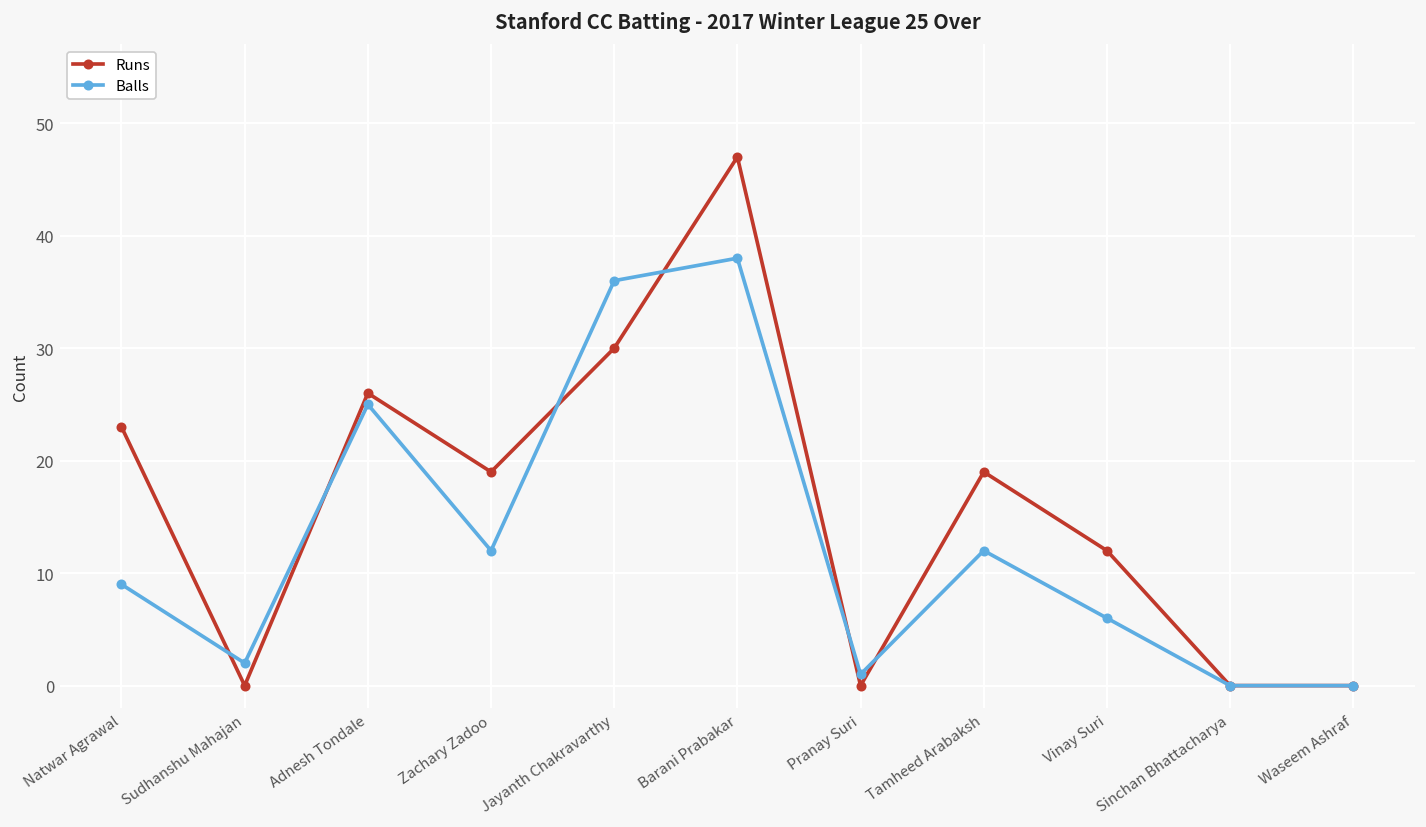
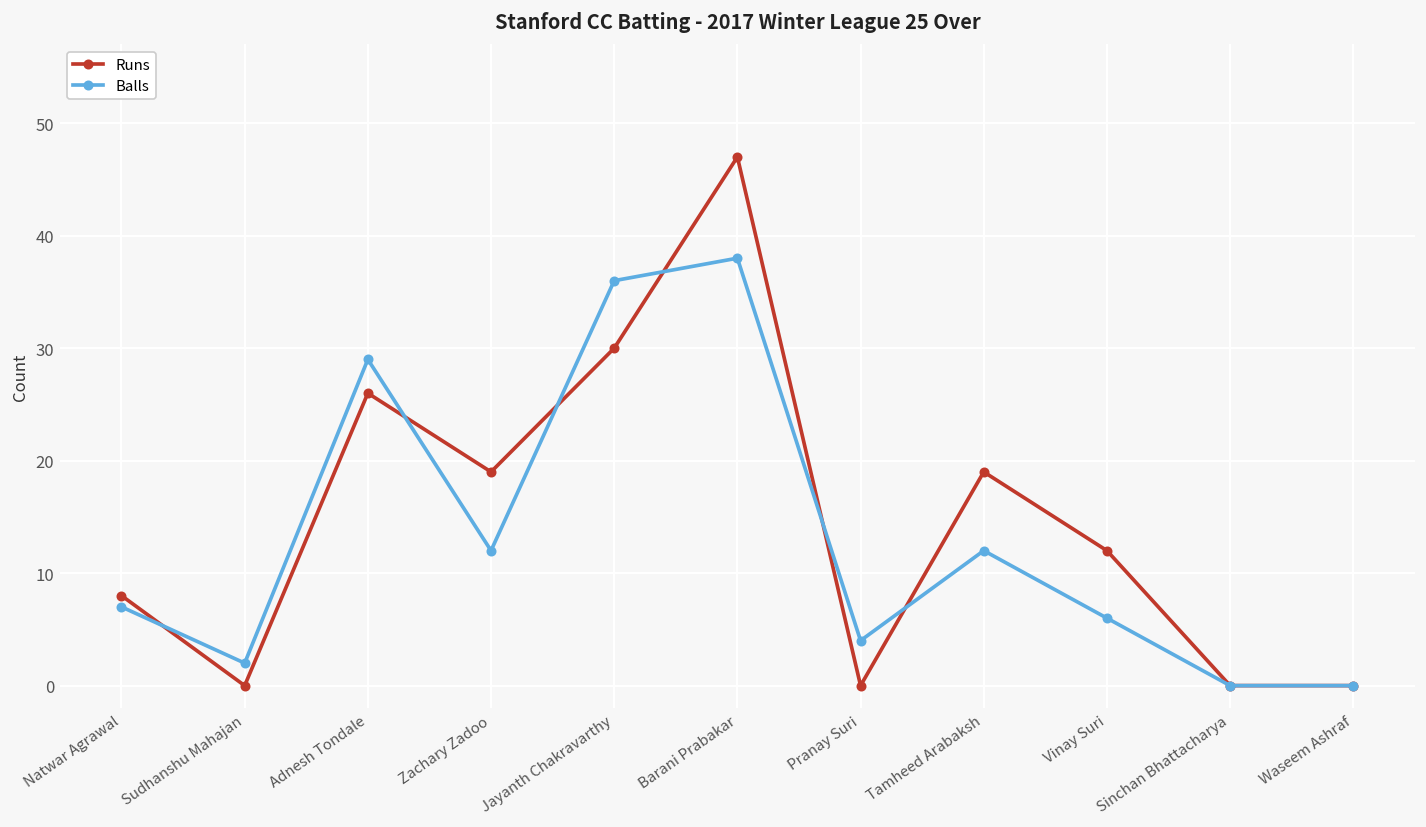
  {
    "Runs": {
-     "Natwar Agrawal": 23,
+     "Natwar Agrawal": 8,
      "Sudhanshu Mahajan": 0,
      "Adnesh Tondale": 26,
      "Zachary Zadoo": 19,
      "Jayanth Chakravarthy": 30,
      "Barani Prabakar": 47,
      "Pranay Suri": 0,
      "Tamheed Arabaksh": 19,
      "Vinay Suri": 12
    },
    "Balls": {
-     "Natwar Agrawal": 9,
+     "Natwar Agrawal": 7,
      "Sudhanshu Mahajan": 2,
-     "Adnesh Tondale": 25,
+     "Adnesh Tondale": 29,
      "Zachary Zadoo": 12,
      "Jayanth Chakravarthy": 36,
      "Barani Prabakar": 38,
-     "Pranay Suri": 1,
+     "Pranay Suri": 4,
      "Tamheed Arabaksh": 12,
      "Vinay Suri": 6
    }
  }
